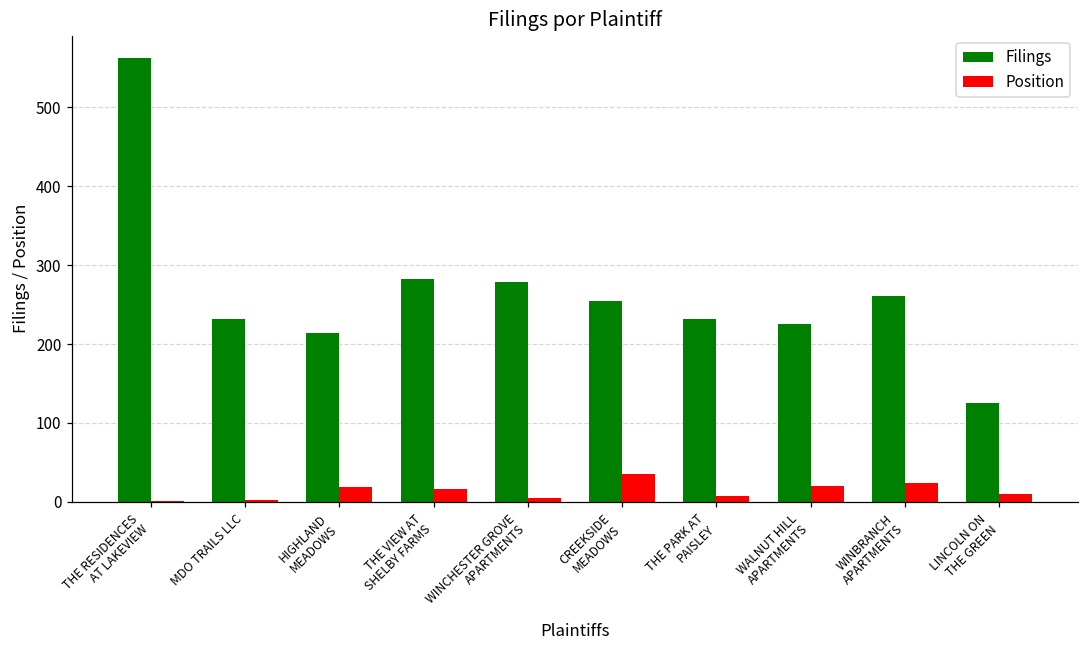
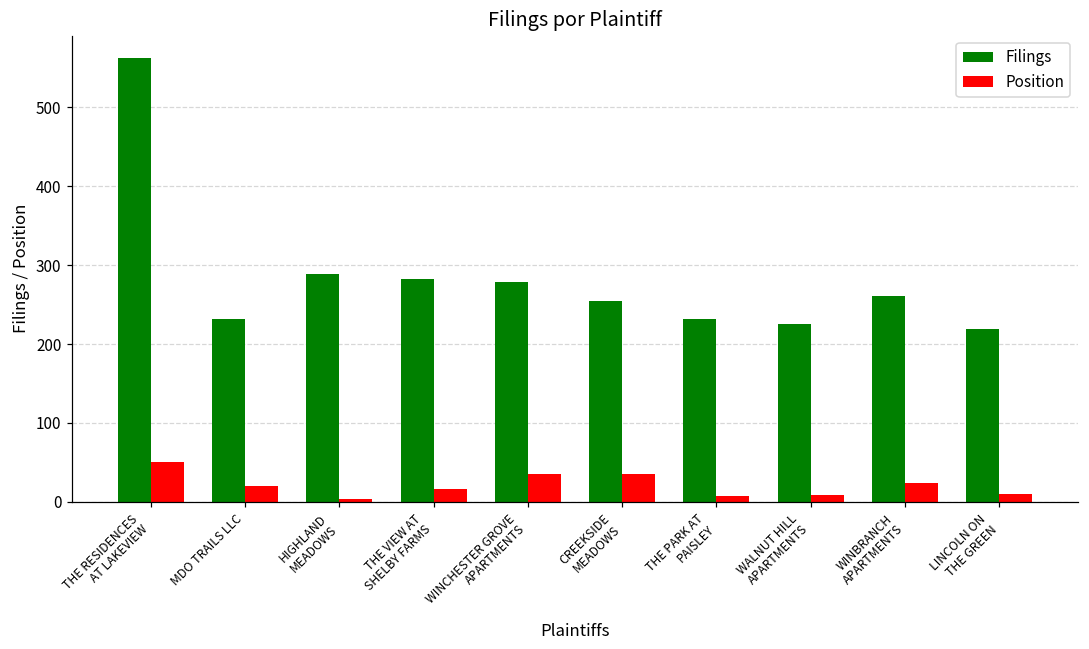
  {
    "Filings": {
      "THE RESIDENCES AT LAKEVIEW": 560,
      "MDO TRAILS LLC": 230,
-     "HIGHLAND MEADOWS": 210,
+     "HIGHLAND MEADOWS": 290,
      "THE VIEW AT SHELBY FARMS": 280,
      "WINCHESTER GROVE APARTMENTS": 280,
      "CREEKSIDE MEADOWS": 260,
      "THE PARK AT PAISLEY": 230,
      "WALNUT HILL APARTMENTS": 230,
      "WINBRANCH APARTMENTS": 260,
-     "LINCOLN ON THE GREEN": 130
+     "LINCOLN ON THE GREEN": 220
    },
    "Position": {
-     "THE RESIDENCES AT LAKEVIEW": 0,
-     "MDO TRAILS LLC": 0,
-     "HIGHLAND MEADOWS": 20,
+     "THE RESIDENCES AT LAKEVIEW": 50,
+     "MDO TRAILS LLC": 20,
+     "HIGHLAND MEADOWS": 0,
      "THE VIEW AT SHELBY FARMS": 20,
-     "WINCHESTER GROVE APARTMENTS": 10,
+     "WINCHESTER GROVE APARTMENTS": 40,
      "CREEKSIDE MEADOWS": 40,
      "THE PARK AT PAISLEY": 10,
-     "WALNUT HILL APARTMENTS": 20,
+     "WALNUT HILL APARTMENTS": 10,
      "WINBRANCH APARTMENTS": 20,
      "LINCOLN ON THE GREEN": 10
    }
  }
